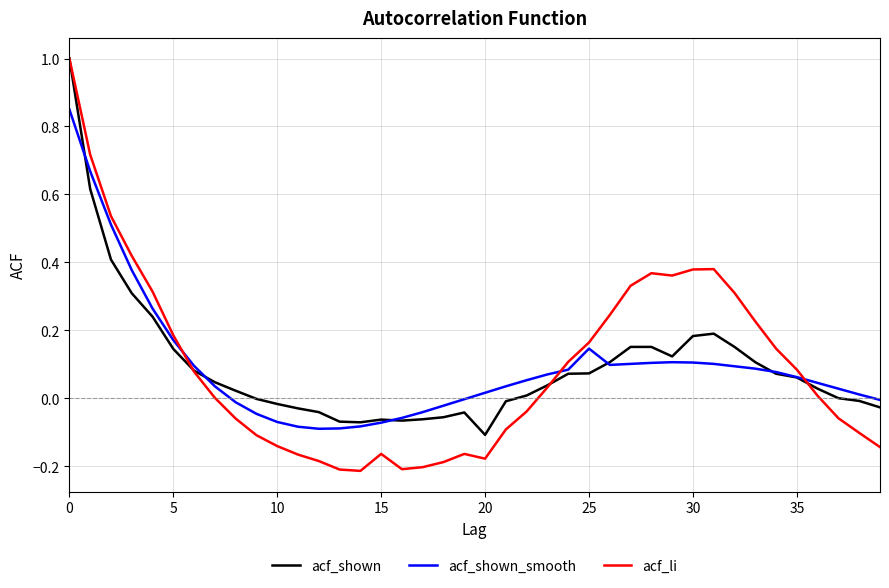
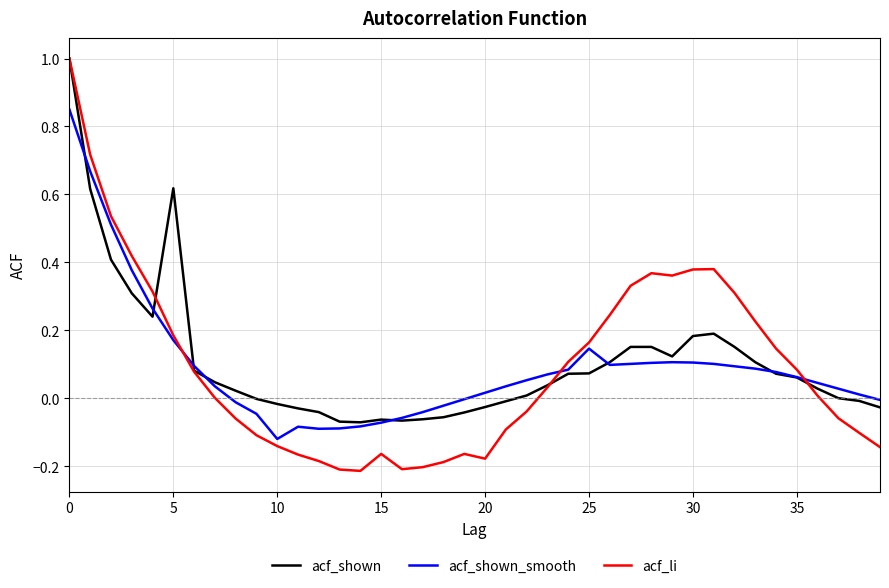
  {
    "acf_shown": {
-     "5": 0.15,
+     "5": 0.62,
      "10": -0.02,
      "15": -0.06,
-     "20": -0.11,
+     "20": -0.03,
      "25": 0.07,
      "30": 0.18
    },
    "acf_shown_smooth": {
      "0": 0.85,
      "5": 0.17,
-     "10": -0.07,
+     "10": -0.12,
      "15": -0.07,
      "20": 0.02,
      "25": 0.15,
      "30": 0.11
    },
    "acf_li": {
      "5": 0.19,
      "10": -0.14,
      "15": -0.16,
      "20": -0.18,
      "25": 0.16,
      "30": 0.38,
      "35": 0.08
    }
  }
